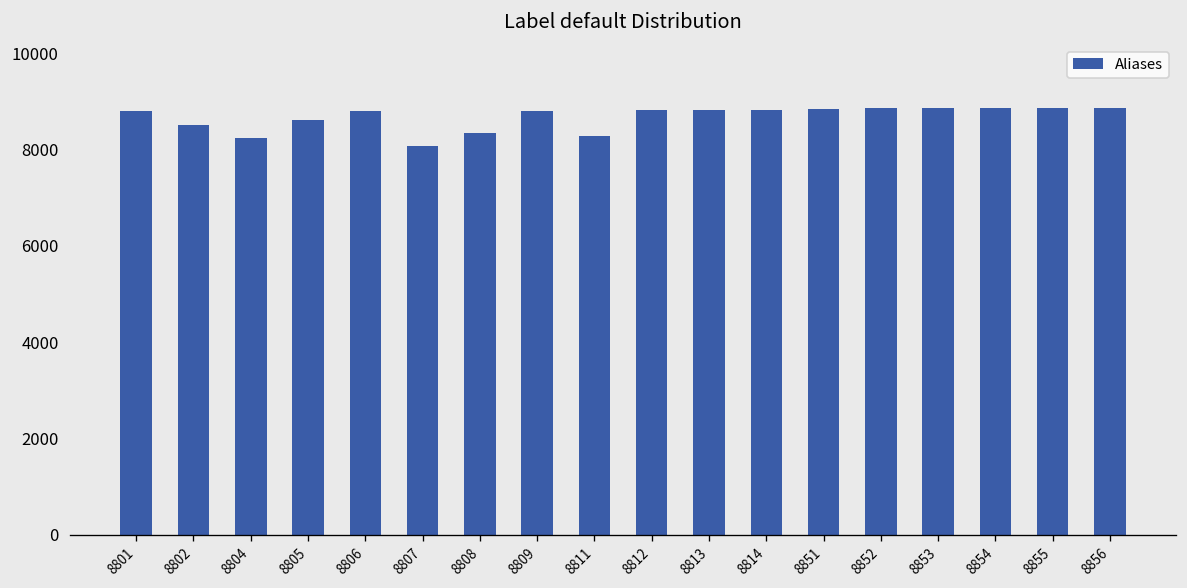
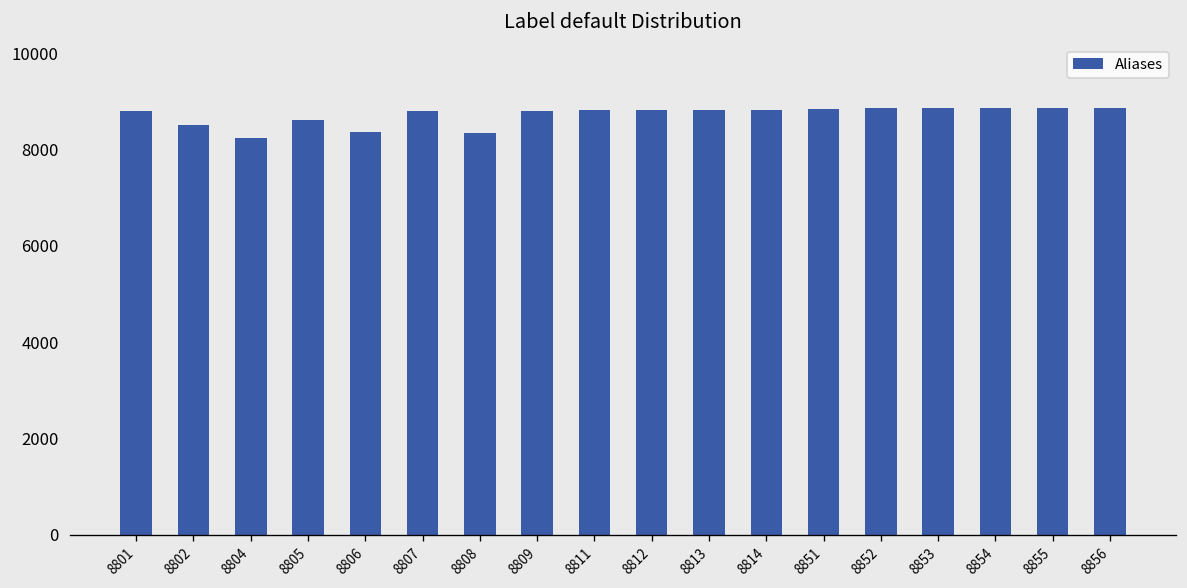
  {
    "8801": 8800,
    "8802": 8500,
    "8804": 8200,
    "8805": 8600,
-   "8806": 8800,
-   "8807": 8100,
+   "8806": 8400,
+   "8807": 8800,
    "8808": 8300,
    "8809": 8800,
-   "8811": 8300,
+   "8811": 8800,
    "8812": 8800,
    "8813": 8800,
    "8814": 8800,
    "8851": 8900,
    "8852": 8900,
    "8853": 8900,
    "8854": 8900,
    "8855": 8900,
    "8856": 8900
  }
